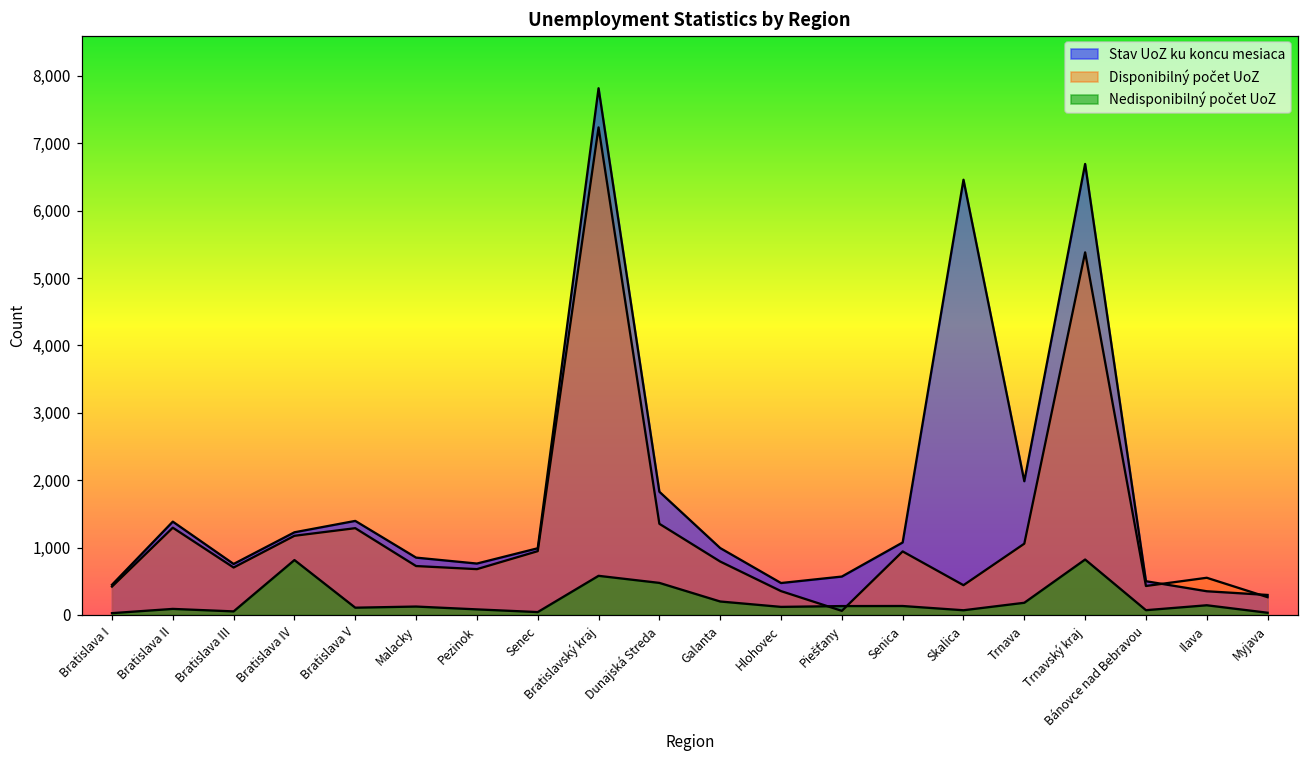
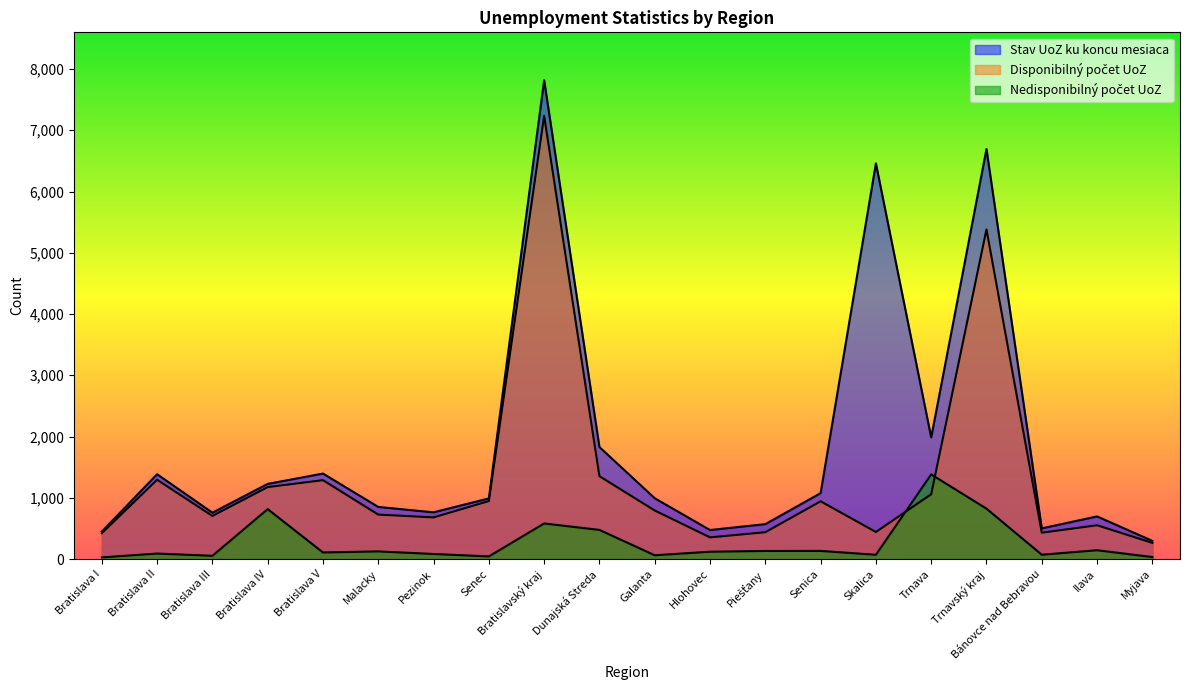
  {
    "Stav UoZ ku koncu mesiaca": {
      "Bratislava II": "1,400",
      "Bratislava III": "800",
      "Bratislava IV": "1,200",
      "Bratislava V": "1,400",
      "Malacky": "900",
      "Pezinok": "800",
      "Senec": "1,000",
      "Bratislavský kraj": "7,800",
      "Dunajská Streda": "1,800",
      "Galanta": "1,000",
      "Hlohovec": "500",
      "Piešťany": "600",
      "Senica": "1,100",
      "Skalica": "6,500",
      "Trnava": "2,000",
      "Trnavský kraj": "6,700",
      "Bánovce nad Bebravou": "500",
-     "Ilava": "400"
+     "Ilava": "700"
    },
    "Disponibilný počet UoZ": {
      "Bratislava II": "1,300",
      "Bratislava III": "700",
      "Bratislava IV": "1,200",
      "Bratislava V": "1,300",
      "Malacky": "700",
      "Pezinok": "700",
      "Senec": "900",
      "Bratislavský kraj": "7,200",
      "Dunajská Streda": "1,400",
      "Galanta": "800",
      "Hlohovec": "400",
-     "Piešťany": "100",
+     "Piešťany": "400",
      "Senica": "900",
      "Skalica": "400",
      "Trnava": "1,100",
      "Trnavský kraj": "5,400",
      "Bánovce nad Bebravou": "400",
      "Ilava": "600"
    },
    "Nedisponibilný počet UoZ": {
      "Bratislava I": "0",
      "Bratislava II": "100",
      "Bratislava III": "100",
      "Bratislava IV": "800",
      "Bratislava V": "100",
      "Malacky": "100",
      "Pezinok": "100",
      "Senec": "0",
      "Bratislavský kraj": "600",
      "Dunajská Streda": "500",
-     "Galanta": "200",
+     "Galanta": "100",
      "Hlohovec": "100",
      "Piešťany": "100",
      "Senica": "100",
      "Skalica": "100",
-     "Trnava": "200",
+     "Trnava": "1,400",
      "Trnavský kraj": "800",
      "Bánovce nad Bebravou": "100",
      "Ilava": "100",
      "Myjava": "0"
    }
  }
